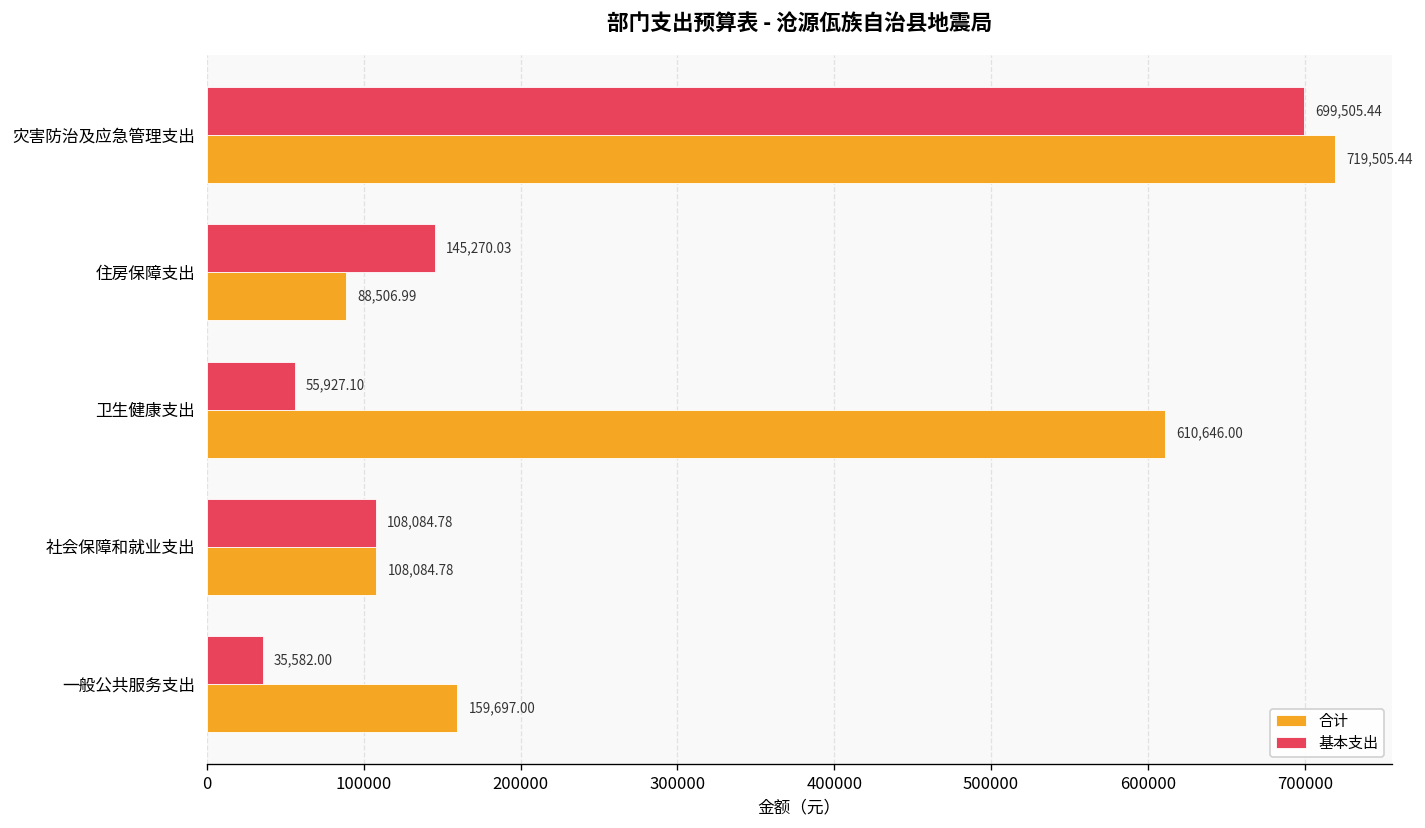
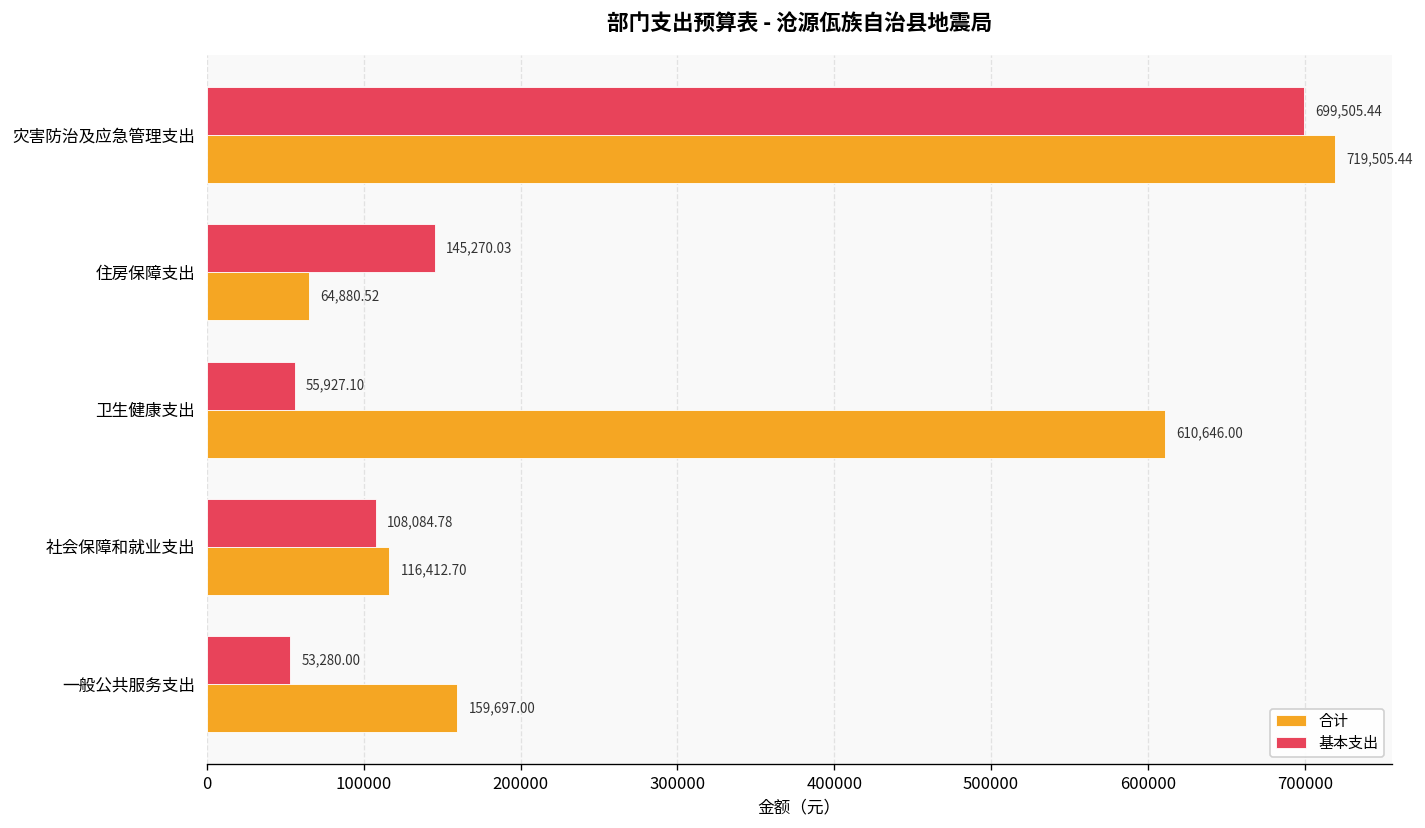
  {
    "合计": {
      "灾害防治及应急管理支出": "719,505.44",
-     "住房保障支出": "88,506.99",
+     "住房保障支出": "64,880.52",
      "卫生健康支出": "610,646.00",
-     "社会保障和就业支出": "108,084.78",
+     "社会保障和就业支出": "116,412.70",
      "一般公共服务支出": "159,697.00"
    },
    "基本支出": {
      "灾害防治及应急管理支出": "699,505.44",
      "住房保障支出": "145,270.03",
      "卫生健康支出": "55,927.10",
      "社会保障和就业支出": "108,084.78",
-     "一般公共服务支出": "35,582.00"
+     "一般公共服务支出": "53,280.00"
    }
  }
